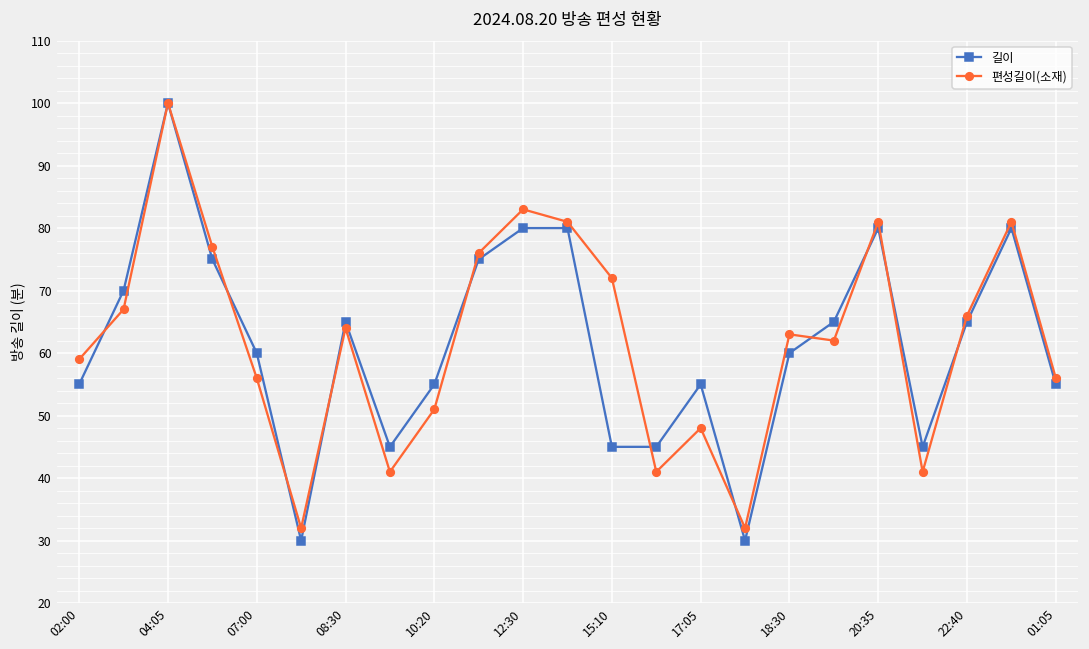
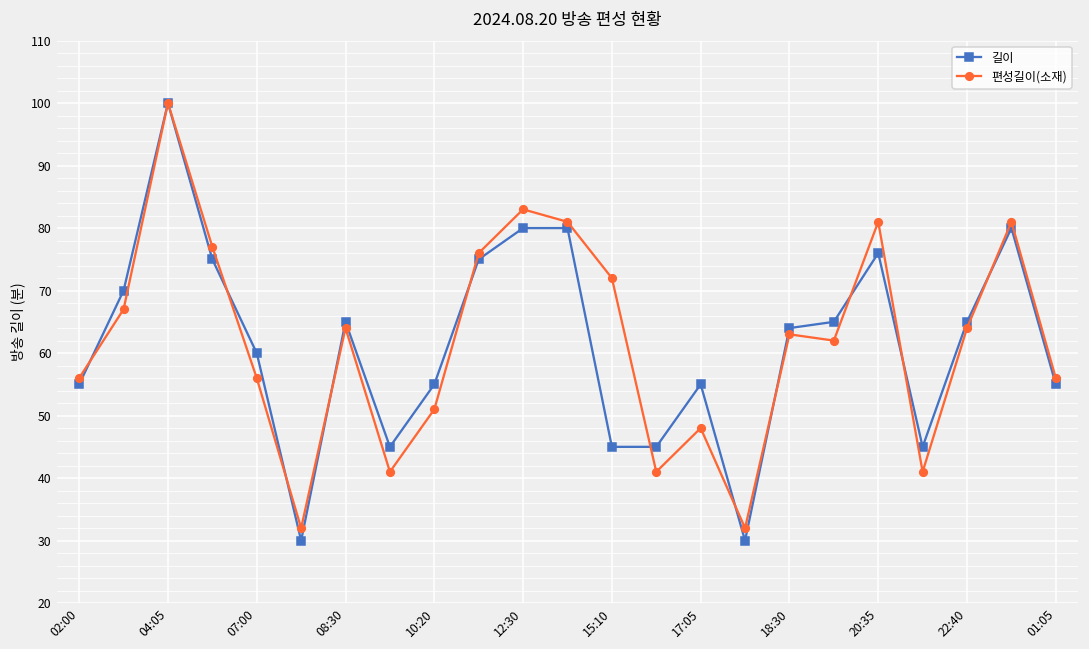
  {
    "길이": {
      "02:00": 55,
      "07:00": 60,
      "08:30": 65,
      "10:20": 55,
      "12:30": 80,
      "15:10": 45,
      "17:05": 55,
-     "18:30": 60,
-     "20:35": 80,
+     "18:30": 64,
+     "20:35": 76,
      "22:40": 65,
      "01:05": 55
    },
    "편성길이(소재)": {
-     "02:00": 59,
+     "02:00": 56,
      "07:00": 56,
      "08:30": 64,
      "10:20": 51,
      "12:30": 83,
      "15:10": 72,
      "17:05": 48,
      "18:30": 63,
      "20:35": 81,
-     "22:40": 66,
+     "22:40": 64,
      "01:05": 56
    }
  }
